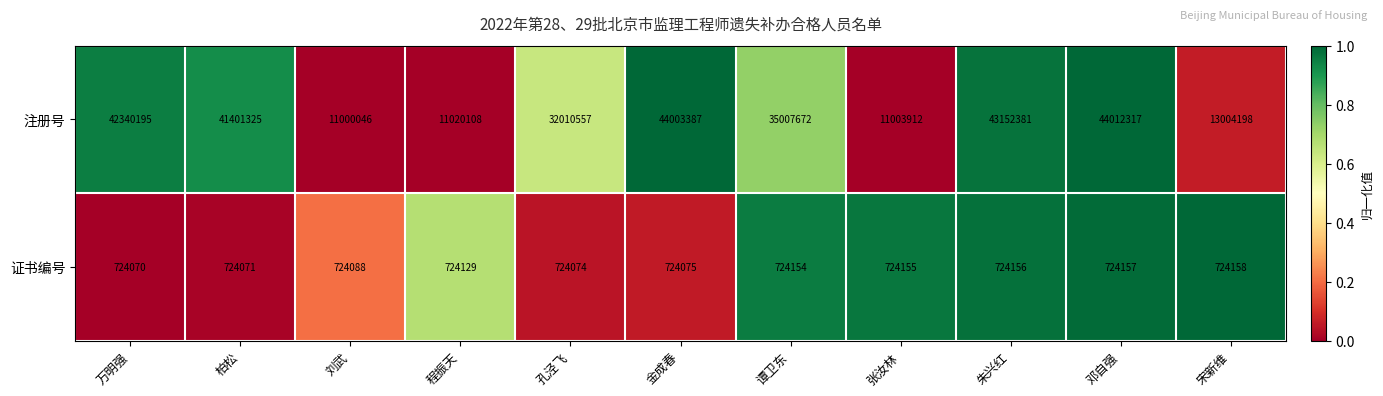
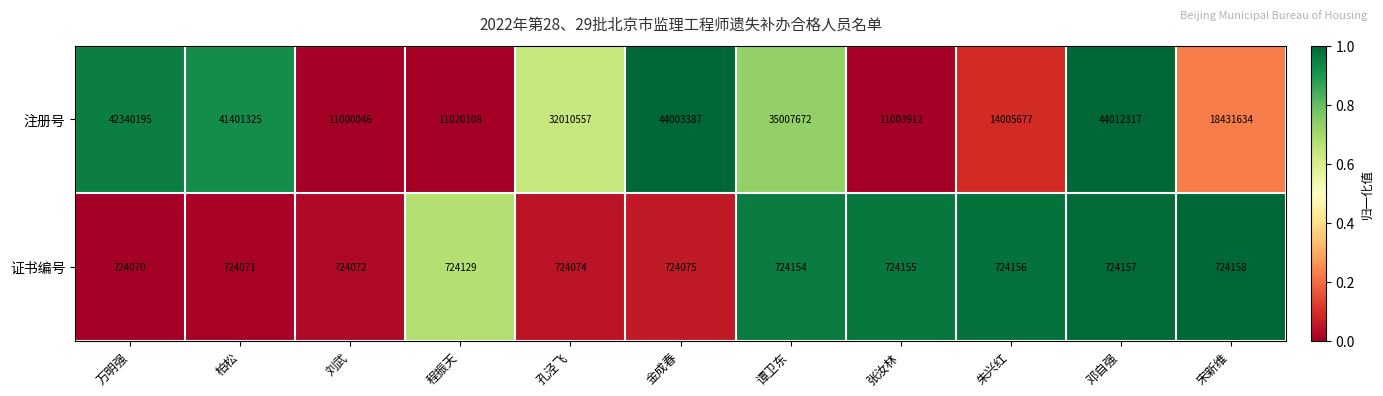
  {
    "注册号": {
      "万明强": 42340195,
      "柏松": 41401325,
      "刘武": 11000046,
      "程振天": 11020108,
      "孔泾飞": 32010557,
      "金成春": 44003387,
      "谭卫东": 35007672,
      "张汝林": 11003912,
-     "朱兴红": 43152381,
+     "朱兴红": 14005677,
      "邓自强": 44012317,
-     "宋新维": 13004198
+     "宋新维": 18431634
    },
    "证书编号": {
      "万明强": 724070,
      "柏松": 724071,
-     "刘武": 724088,
+     "刘武": 724072,
      "程振天": 724129,
      "孔泾飞": 724074,
      "金成春": 724075,
      "谭卫东": 724154,
      "张汝林": 724155,
      "朱兴红": 724156,
      "邓自强": 724157,
      "宋新维": 724158
    }
  }
